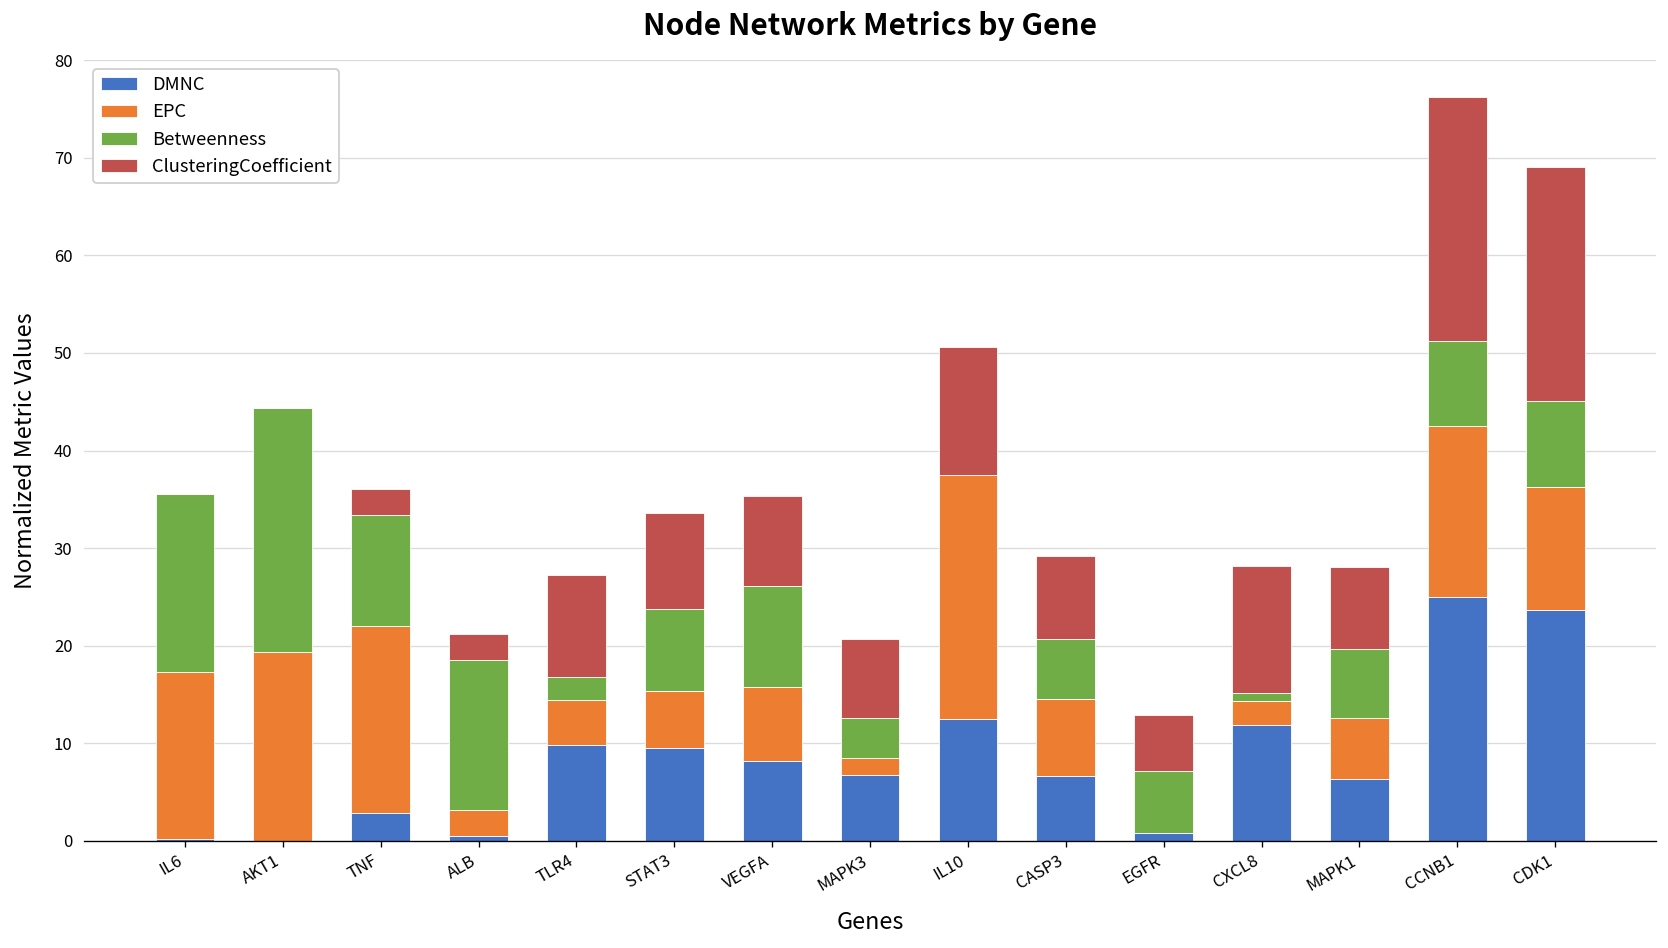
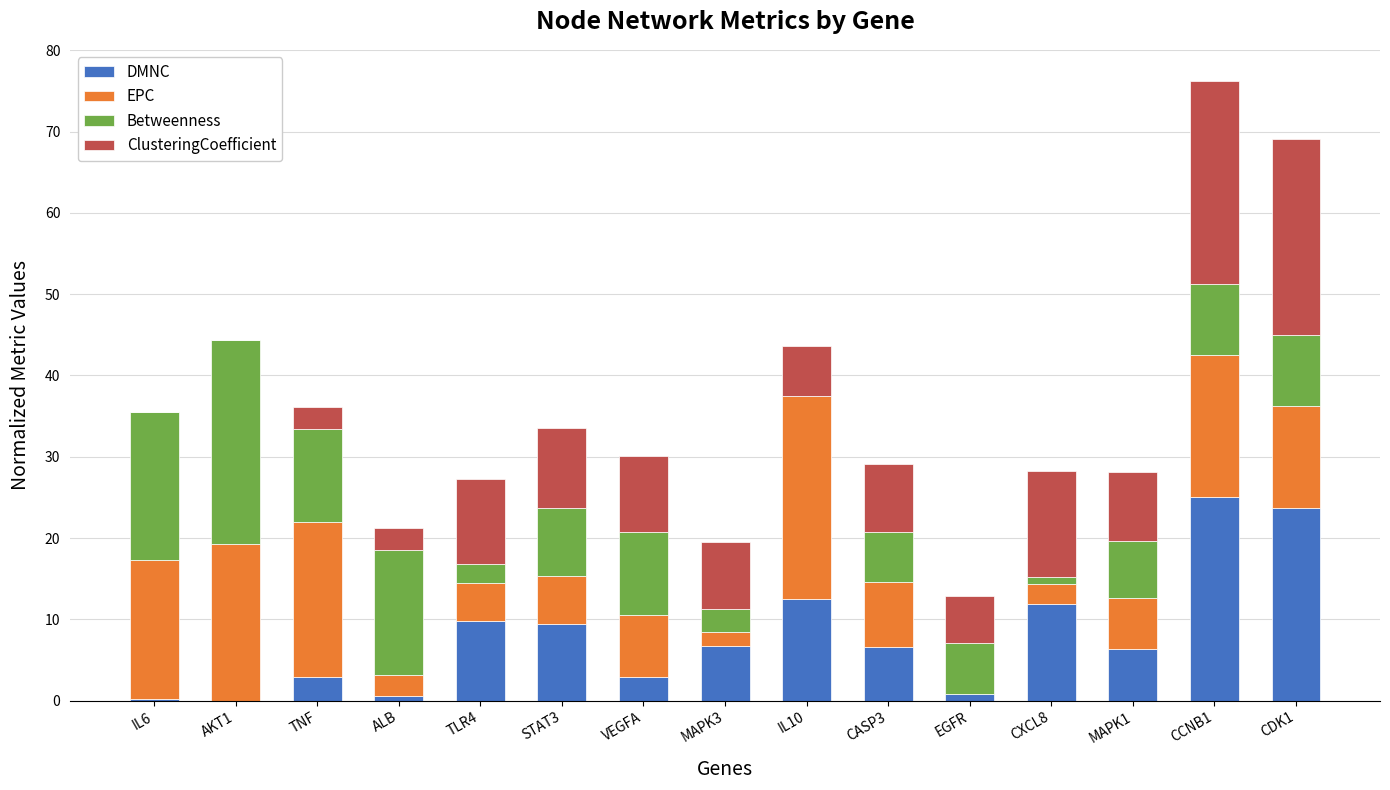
  {
    "DMNC": {
      "AKT1": 0,
      "TNF": 3,
      "ALB": 1,
      "TLR4": 10,
      "STAT3": 9,
-     "VEGFA": 8,
+     "VEGFA": 3,
      "MAPK3": 7,
      "IL10": 12,
      "CASP3": 7,
      "EGFR": 1,
      "CXCL8": 12,
      "MAPK1": 6,
      "CCNB1": 25,
      "CDK1": 24
    },
    "EPC": {
      "IL6": 17,
      "AKT1": 19,
      "TNF": 19,
      "ALB": 3,
      "TLR4": 5,
      "STAT3": 6,
      "VEGFA": 8,
      "MAPK3": 2,
      "IL10": 25,
      "CASP3": 8,
      "EGFR": 0,
      "CXCL8": 2,
      "MAPK1": 6,
      "CCNB1": 18,
      "CDK1": 13
    },
    "Betweenness": {
      "IL6": 18,
      "AKT1": 25,
      "TNF": 11,
      "ALB": 15,
      "TLR4": 2,
      "STAT3": 8,
      "VEGFA": 10,
-     "MAPK3": 4,
+     "MAPK3": 3,
      "IL10": 0,
      "CASP3": 6,
      "EGFR": 6,
      "CXCL8": 1,
      "MAPK1": 7,
      "CCNB1": 9,
      "CDK1": 9
    },
    "ClusteringCoefficient": {
      "IL6": 0,
      "TNF": 3,
      "ALB": 3,
      "TLR4": 10,
      "STAT3": 10,
      "VEGFA": 9,
      "MAPK3": 8,
-     "IL10": 13,
+     "IL10": 6,
      "CASP3": 8,
      "EGFR": 6,
      "CXCL8": 13,
      "MAPK1": 8,
      "CCNB1": 25,
      "CDK1": 24
    }
  }
